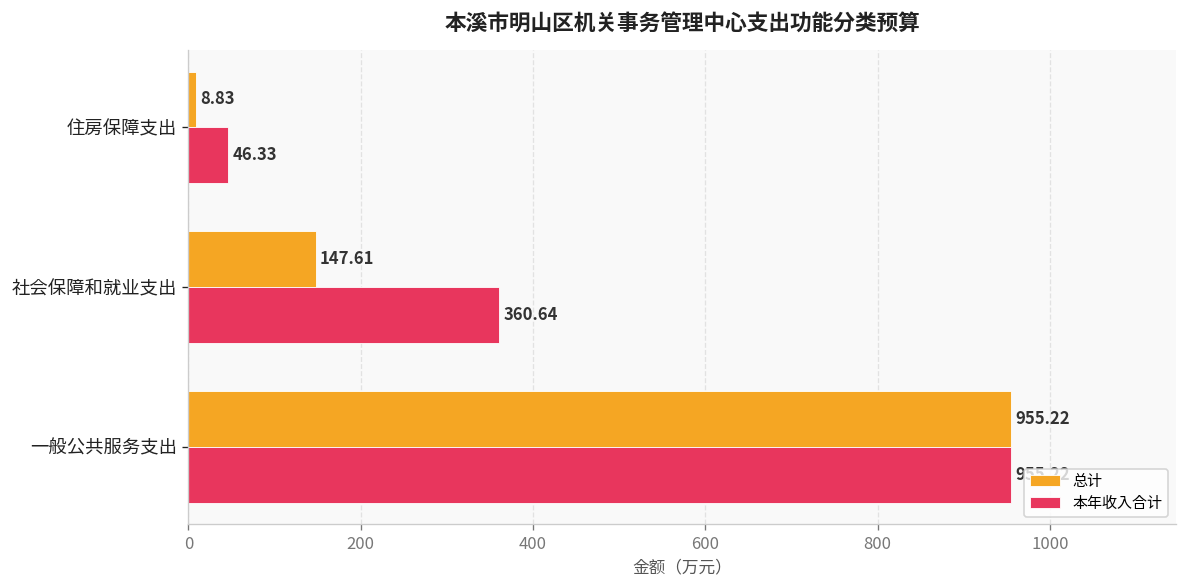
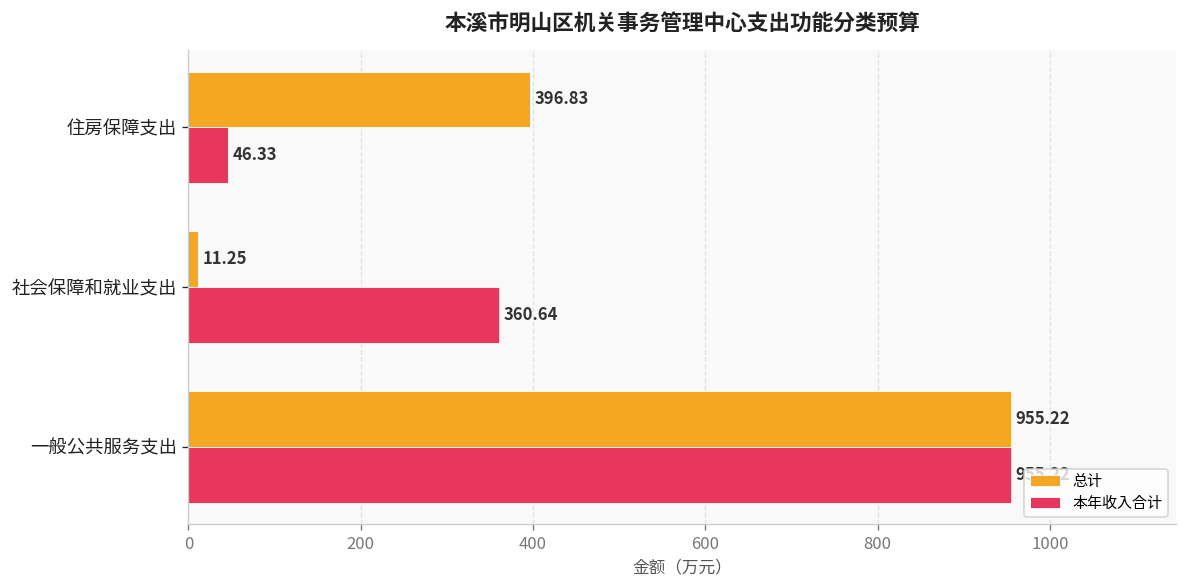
  {
    "总计": {
-     "住房保障支出": 8.83,
-     "社会保障和就业支出": 147.61,
+     "住房保障支出": 396.83,
+     "社会保障和就业支出": 11.25,
      "一般公共服务支出": 955.22
    },
    "本年收入合计": {
      "住房保障支出": 46.33,
      "社会保障和就业支出": 360.64
    }
  }
